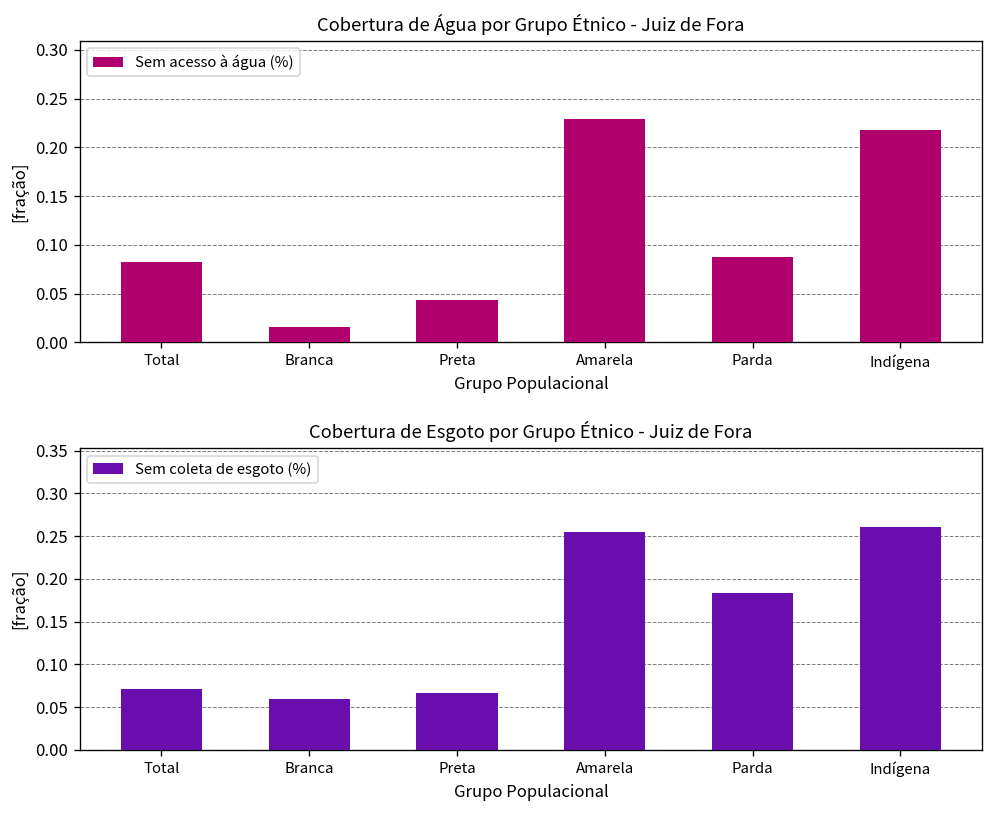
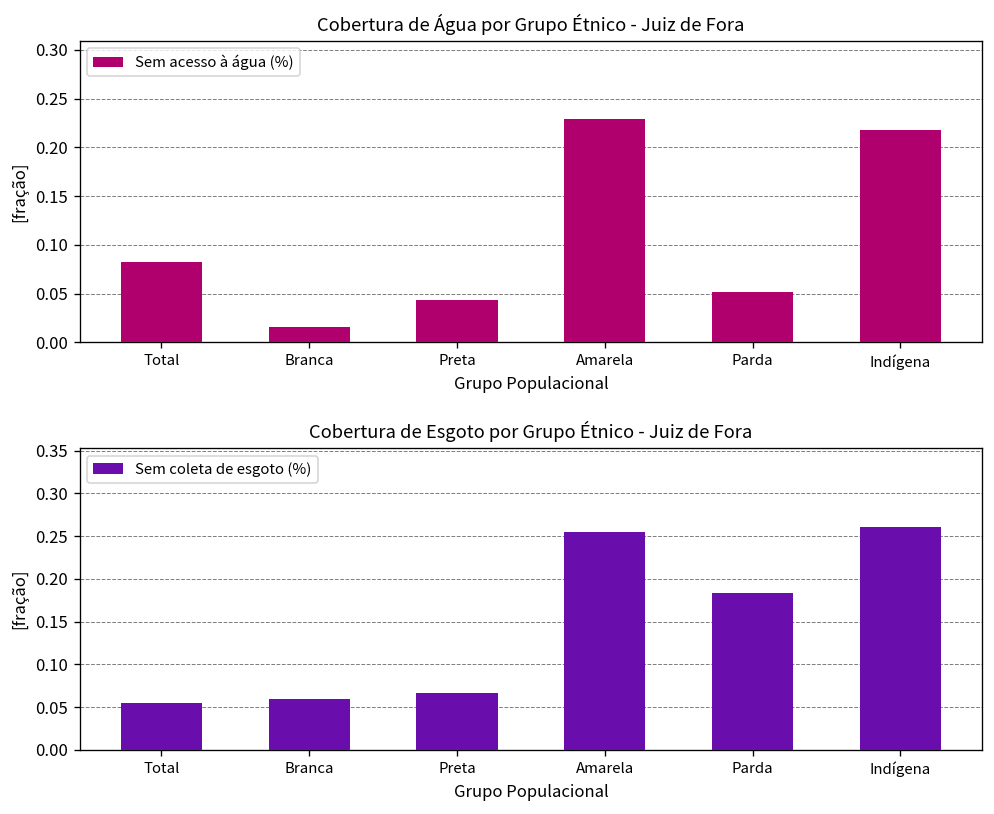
  {
    "Cobertura de Água por Grupo Étnico - Juiz de Fora": {
      "Total": 0.08,
      "Branca": 0.02,
      "Preta": 0.04,
      "Amarela": 0.23,
-     "Parda": 0.09,
+     "Parda": 0.05,
      "Indígena": 0.22
    },
    "Cobertura de Esgoto por Grupo Étnico - Juiz de Fora": {
-     "Total": 0.07,
+     "Total": 0.06,
      "Branca": 0.06,
      "Preta": 0.07,
      "Amarela": 0.26,
      "Parda": 0.18,
      "Indígena": 0.26
    }
  }
